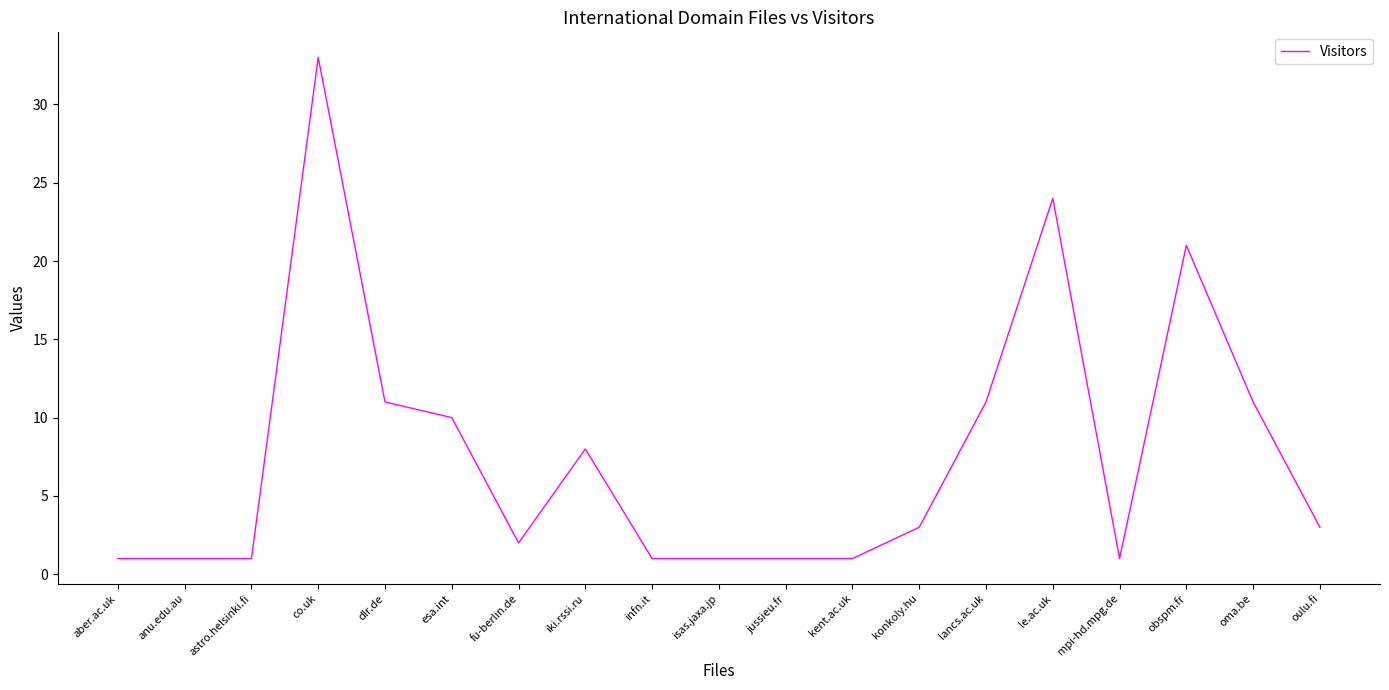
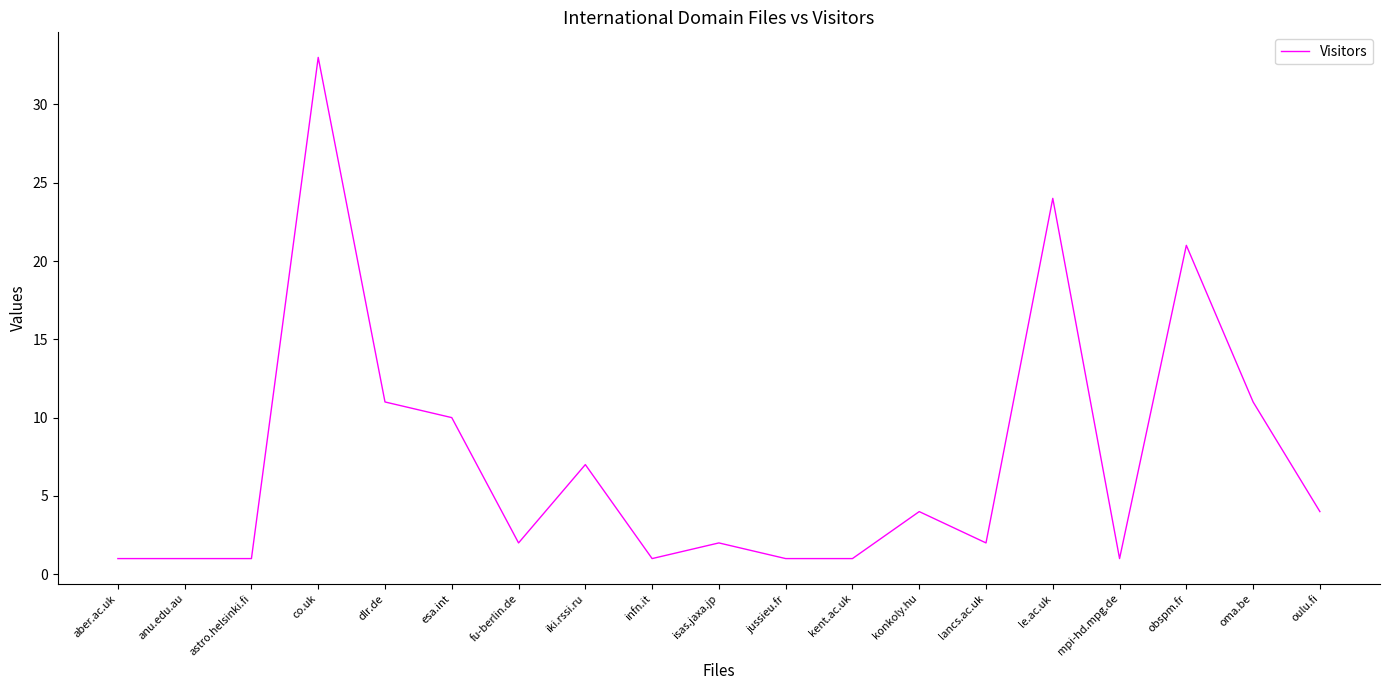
  {
    "aber.ac.uk": 1,
    "anu.edu.au": 1,
    "astro.helsinki.fi": 1,
    "co.uk": 33,
    "dlr.de": 11,
    "esa.int": 10,
    "fu-berlin.de": 2,
-   "iki.rssi.ru": 8,
+   "iki.rssi.ru": 7,
    "infn.it": 1,
-   "isas.jaxa.jp": 1,
+   "isas.jaxa.jp": 2,
    "jussieu.fr": 1,
    "kent.ac.uk": 1,
-   "konkoly.hu": 3,
-   "lancs.ac.uk": 11,
+   "konkoly.hu": 4,
+   "lancs.ac.uk": 2,
    "le.ac.uk": 24,
    "mpi-hd.mpg.de": 1,
    "obspm.fr": 21,
    "oma.be": 11,
-   "oulu.fi": 3
+   "oulu.fi": 4
  }
